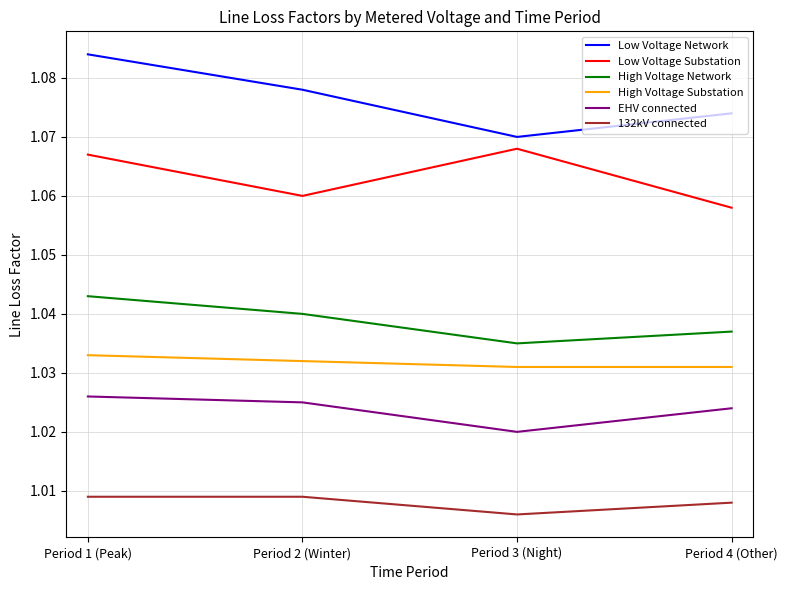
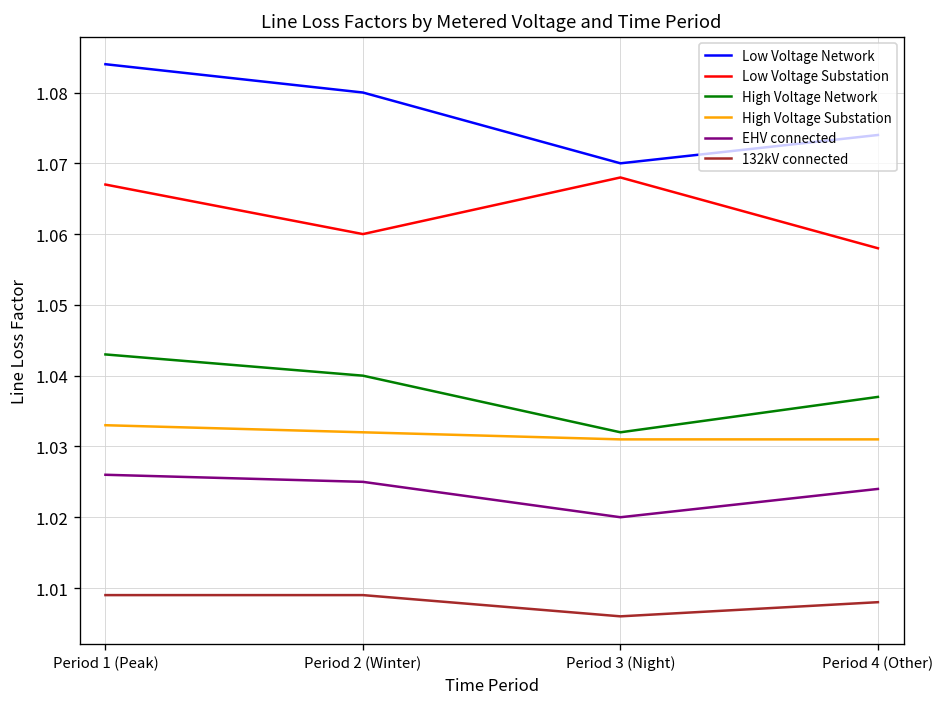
  {
    "Low Voltage Network": {
      "Period 1 (Peak)": 1.084,
-     "Period 2 (Winter)": 1.078,
+     "Period 2 (Winter)": 1.080,
      "Period 3 (Night)": 1.070
    },
    "Low Voltage Substation": {
      "Period 1 (Peak)": 1.067,
      "Period 2 (Winter)": 1.060,
      "Period 3 (Night)": 1.068,
      "Period 4 (Other)": 1.058
    },
    "High Voltage Network": {
      "Period 1 (Peak)": 1.043,
      "Period 2 (Winter)": 1.040,
-     "Period 3 (Night)": 1.035,
+     "Period 3 (Night)": 1.032,
      "Period 4 (Other)": 1.037
    },
    "High Voltage Substation": {
      "Period 1 (Peak)": 1.033,
      "Period 2 (Winter)": 1.032,
      "Period 3 (Night)": 1.031,
      "Period 4 (Other)": 1.031
    },
    "EHV connected": {
      "Period 1 (Peak)": 1.026,
      "Period 2 (Winter)": 1.025,
      "Period 3 (Night)": 1.020,
      "Period 4 (Other)": 1.024
    },
    "132kV connected": {
      "Period 1 (Peak)": 1.009,
      "Period 2 (Winter)": 1.009,
      "Period 3 (Night)": 1.006,
      "Period 4 (Other)": 1.008
    }
  }
